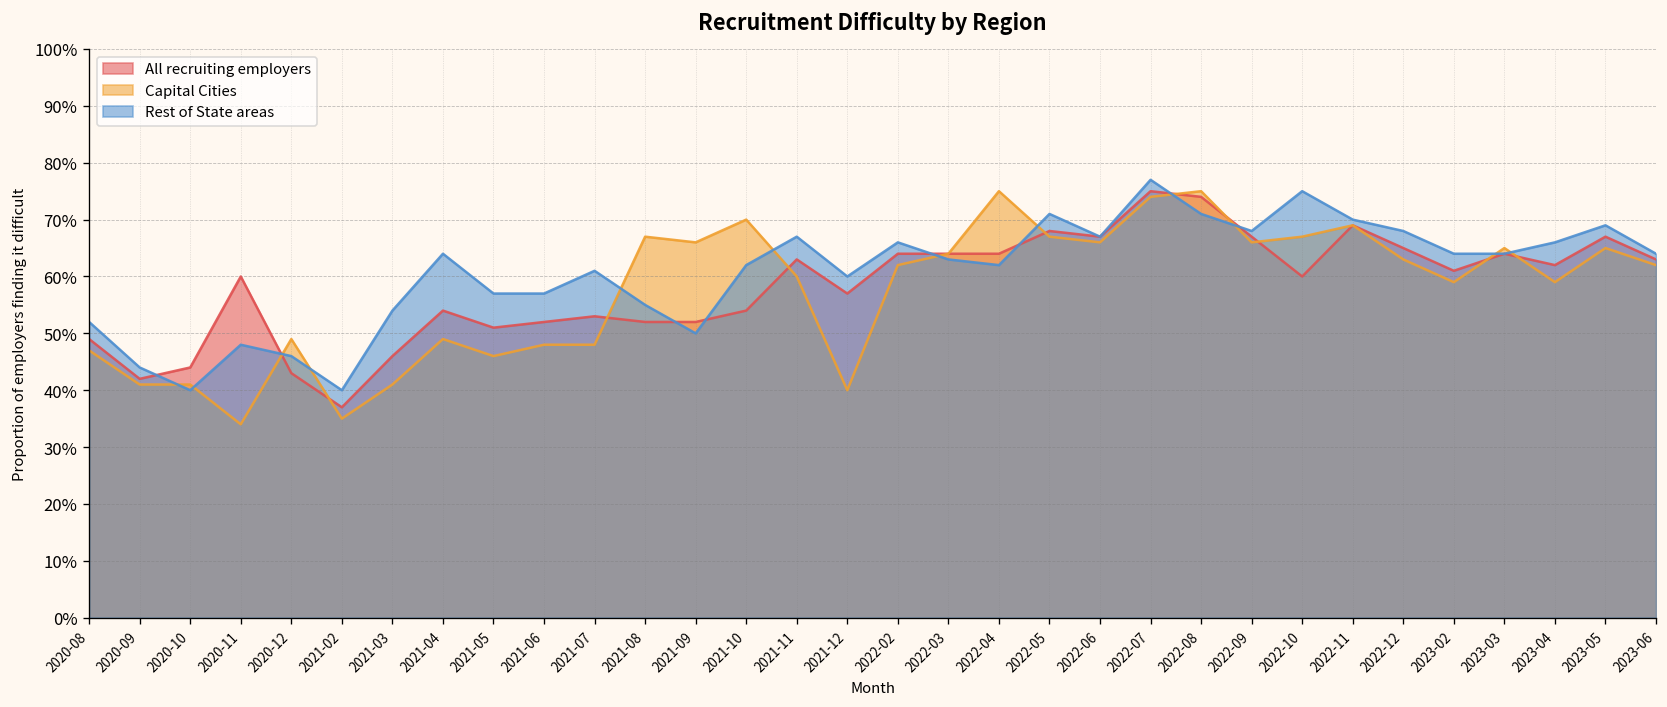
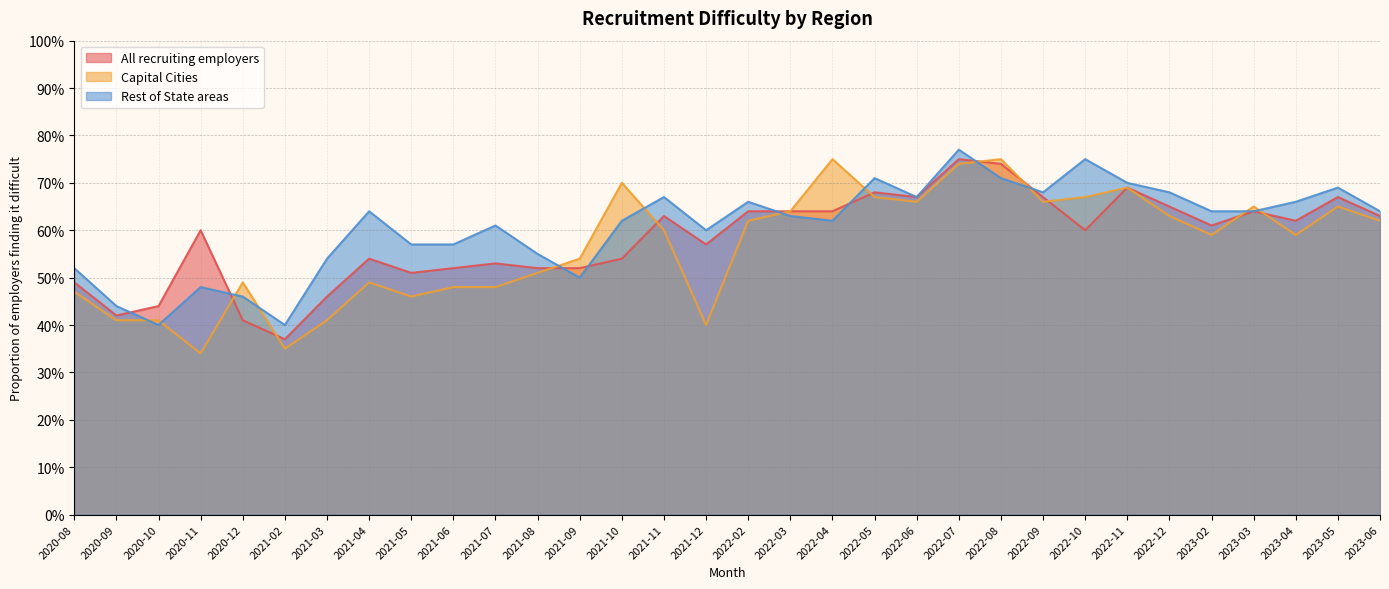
  {
    "All recruiting employers": {
      "2020-08": "49%",
      "2020-09": "42%",
      "2020-10": "44%",
      "2020-11": "60%",
-     "2020-12": "43%",
+     "2020-12": "41%",
      "2021-02": "37%",
      "2021-03": "46%",
      "2021-04": "54%",
      "2021-05": "51%",
      "2021-06": "52%",
      "2021-07": "53%",
      "2021-08": "52%",
      "2021-09": "52%",
      "2021-10": "54%",
      "2021-11": "63%",
      "2021-12": "57%",
      "2022-02": "64%",
      "2022-04": "64%",
      "2022-05": "68%",
      "2022-07": "75%",
      "2022-08": "74%",
      "2022-09": "67%",
      "2022-10": "60%",
      "2022-12": "65%",
      "2023-02": "61%",
      "2023-04": "62%",
      "2023-05": "67%",
      "2023-06": "63%"
    },
    "Capital Cities": {
      "2020-08": "47%",
      "2020-09": "41%",
      "2020-10": "41%",
      "2020-11": "34%",
      "2020-12": "49%",
      "2021-02": "35%",
      "2021-03": "41%",
      "2021-04": "49%",
      "2021-05": "46%",
      "2021-06": "48%",
      "2021-07": "48%",
-     "2021-08": "67%",
-     "2021-09": "66%",
+     "2021-08": "51%",
+     "2021-09": "54%",
      "2021-10": "70%",
      "2021-11": "60%",
      "2021-12": "40%",
      "2022-02": "62%",
      "2022-04": "75%",
      "2022-05": "67%",
      "2022-06": "66%",
      "2022-07": "74%",
      "2022-08": "75%",
      "2022-09": "66%",
      "2022-10": "67%",
      "2022-12": "63%",
      "2023-02": "59%",
      "2023-03": "65%",
      "2023-04": "59%",
      "2023-05": "65%",
      "2023-06": "62%"
    },
    "Rest of State areas": {
      "2020-08": "52%",
      "2020-09": "44%",
      "2020-10": "40%",
      "2020-11": "48%",
      "2020-12": "46%",
      "2021-02": "40%",
      "2021-03": "54%",
      "2021-04": "64%",
      "2021-05": "57%",
      "2021-06": "57%",
      "2021-07": "61%",
      "2021-08": "55%",
      "2021-09": "50%",
      "2021-10": "62%",
      "2021-11": "67%",
      "2021-12": "60%",
      "2022-02": "66%",
      "2022-03": "63%",
      "2022-04": "62%",
      "2022-05": "71%",
      "2022-07": "77%",
      "2022-08": "71%",
      "2022-09": "68%",
      "2022-10": "75%",
      "2022-11": "70%",
      "2022-12": "68%",
      "2023-02": "64%",
      "2023-04": "66%",
      "2023-05": "69%",
      "2023-06": "64%"
    }
  }
